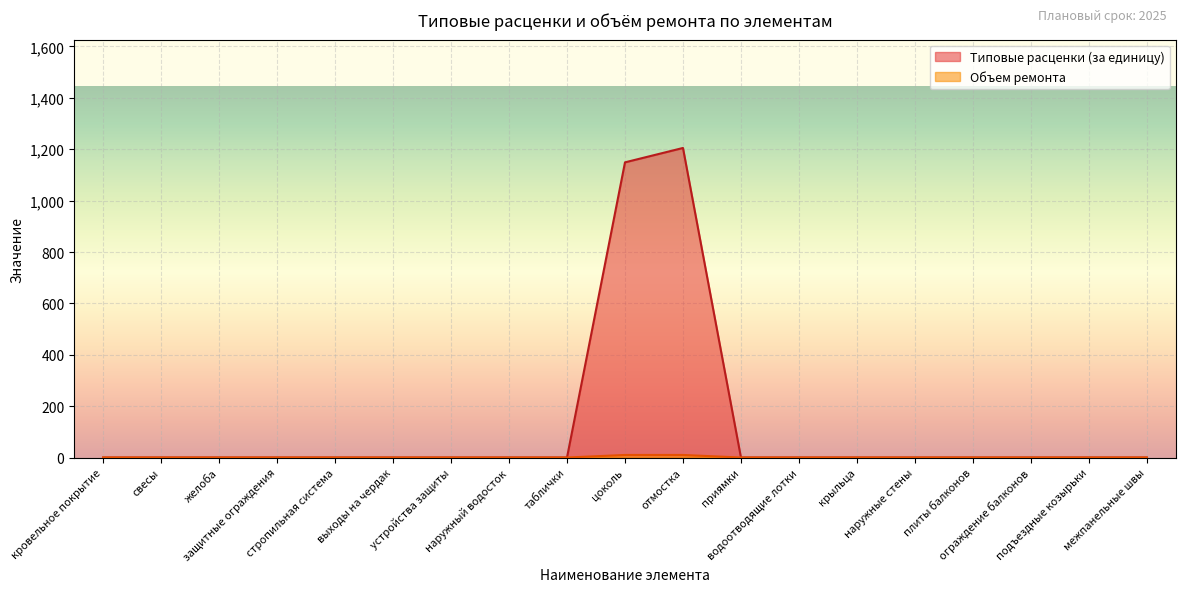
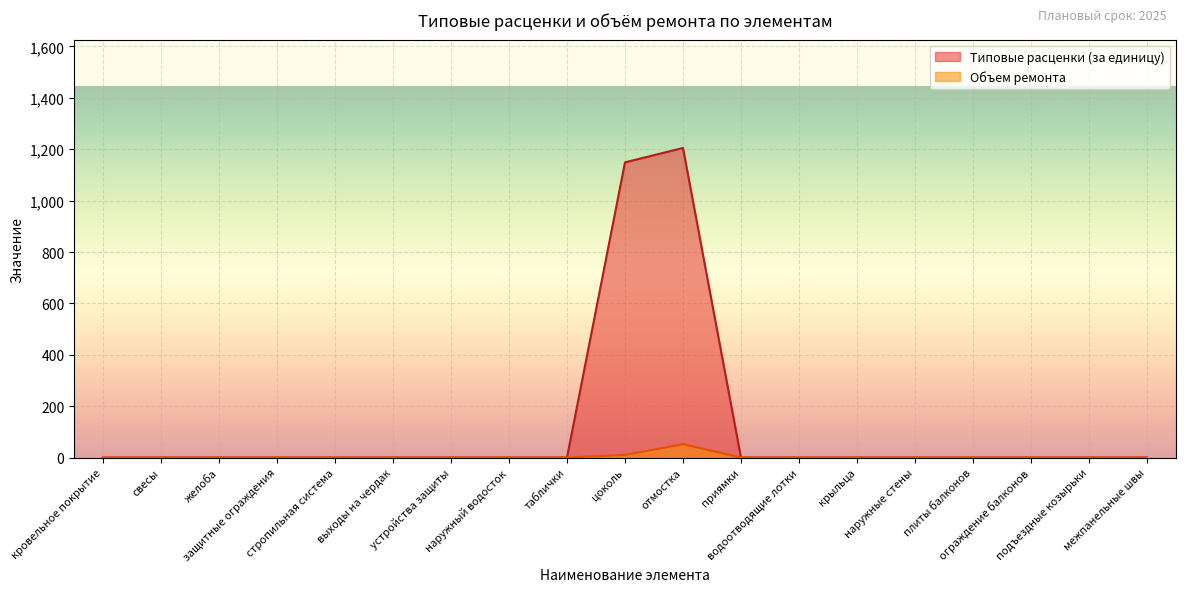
  {
    "Типовые расценки (за единицу)": {
      "цоколь": "1,150",
      "отмостка": "1,200"
    },
    "Объем ремонта": {
      "цоколь": "10",
-     "отмостка": "10"
+     "отмостка": "50"
    }
  }
